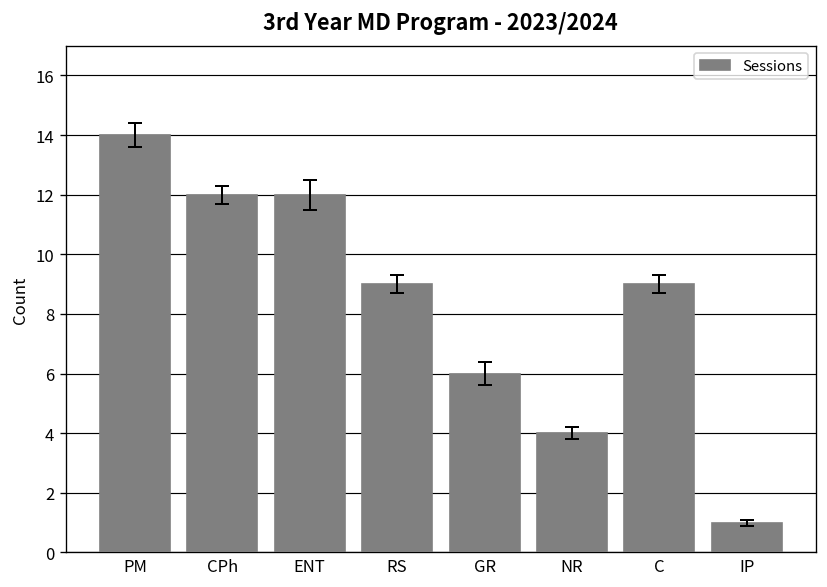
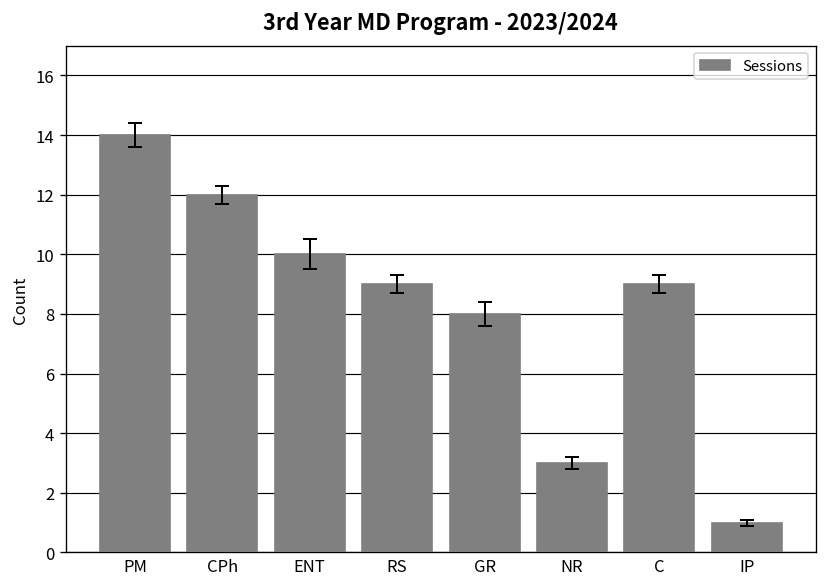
  {
    "Sessions": {
      "PM": 14,
      "CPh": 12,
-     "ENT": 12,
+     "ENT": 10,
      "RS": 9,
-     "GR": 6,
-     "NR": 4,
+     "GR": 8,
+     "NR": 3,
      "C": 9,
      "IP": 1
    }
  }
